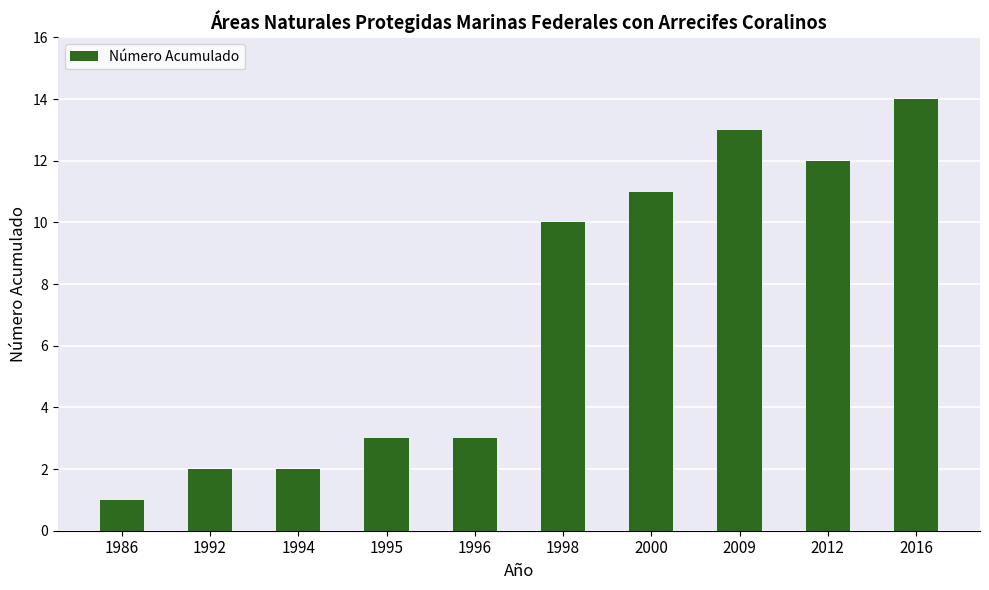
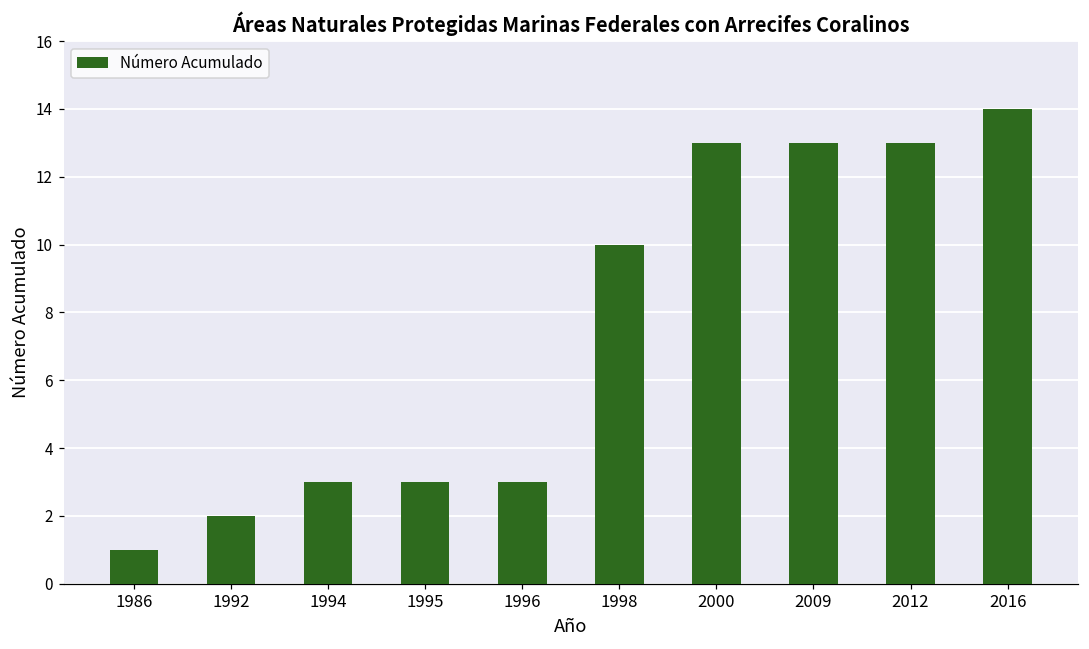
  {
    "1986": 1,
    "1992": 2,
-   "1994": 2,
+   "1994": 3,
    "1995": 3,
    "1996": 3,
    "1998": 10,
-   "2000": 11,
+   "2000": 13,
    "2009": 13,
-   "2012": 12,
+   "2012": 13,
    "2016": 14
  }
